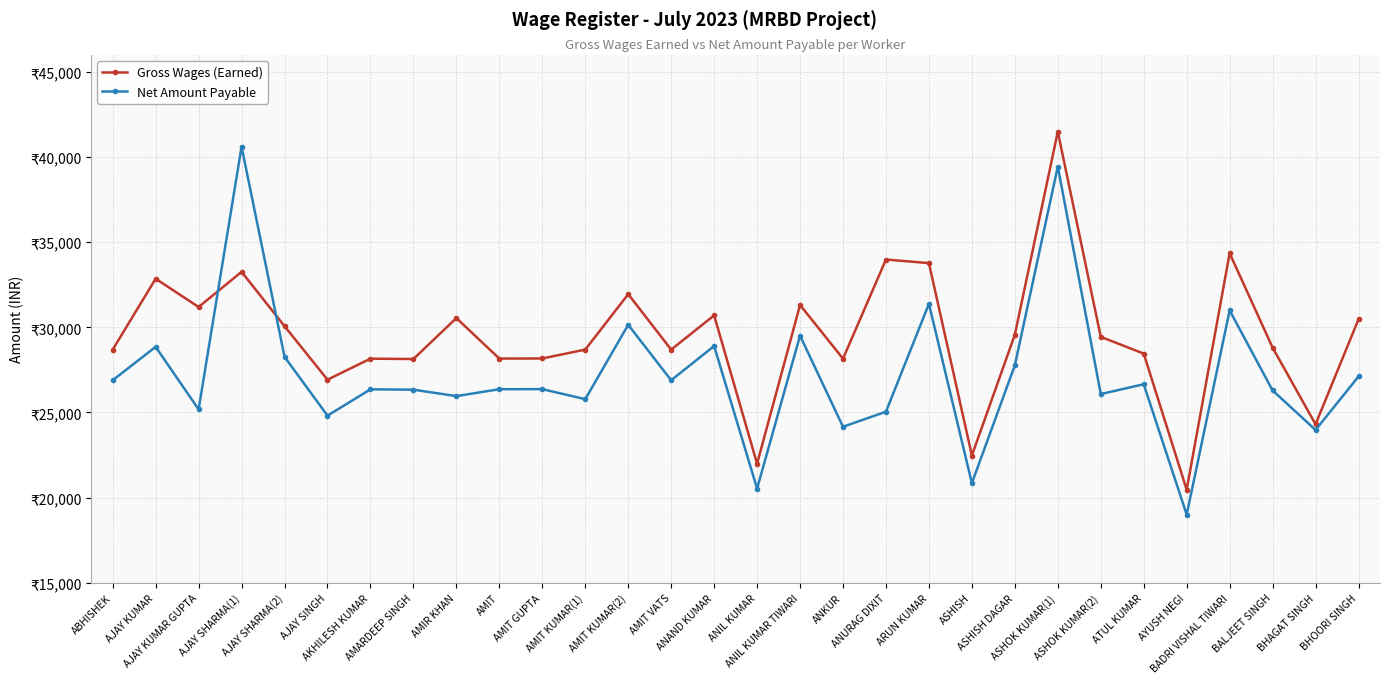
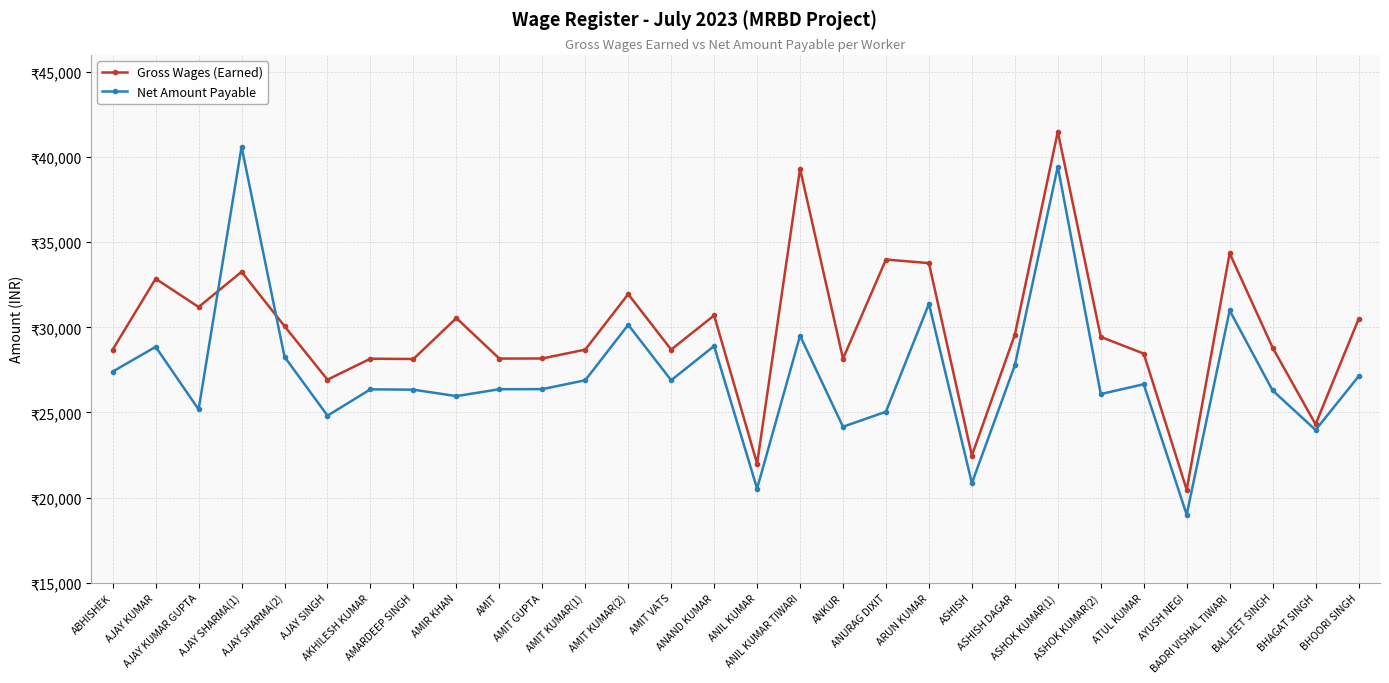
  {
    "Gross Wages (Earned)": {
      "ABHISHEK": "₹28,700",
      "AJAY KUMAR": "₹32,900",
      "AJAY KUMAR GUPTA": "₹31,200",
      "AJAY SHARMA(1)": "₹33,300",
      "AJAY SHARMA(2)": "₹30,100",
      "AJAY SINGH": "₹26,900",
      "AKHILESH KUMAR": "₹28,200",
      "AMARDEEP SINGH": "₹28,100",
      "AMIR KHAN": "₹30,500",
      "AMIT": "₹28,200",
      "AMIT GUPTA": "₹28,200",
      "AMIT KUMAR(1)": "₹28,700",
      "AMIT KUMAR(2)": "₹31,900",
      "AMIT VATS": "₹28,700",
      "ANAND KUMAR": "₹30,700",
      "ANIL KUMAR": "₹22,000",
-     "ANIL KUMAR TIWARI": "₹31,300",
+     "ANIL KUMAR TIWARI": "₹39,300",
      "ANKUR": "₹28,200",
      "ANURAG DIXIT": "₹34,000",
      "ARUN KUMAR": "₹33,800",
      "ASHISH": "₹22,500",
      "ASHISH DAGAR": "₹29,600",
      "ASHOK KUMAR(1)": "₹41,500",
      "ASHOK KUMAR(2)": "₹29,400",
      "ATUL KUMAR": "₹28,500",
      "AYUSH NEGI": "₹20,500",
      "BADRI VISHAL TIWARI": "₹34,400",
      "BALJEET SINGH": "₹28,800",
      "BHAGAT SINGH": "₹24,300",
      "BHOORI SINGH": "₹30,500"
    },
    "Net Amount Payable": {
-     "ABHISHEK": "₹26,900",
+     "ABHISHEK": "₹27,400",
      "AJAY KUMAR": "₹28,900",
      "AJAY KUMAR GUPTA": "₹25,200",
      "AJAY SHARMA(1)": "₹40,600",
      "AJAY SHARMA(2)": "₹28,300",
      "AJAY SINGH": "₹24,800",
      "AKHILESH KUMAR": "₹26,400",
      "AMARDEEP SINGH": "₹26,300",
      "AMIR KHAN": "₹26,000",
      "AMIT": "₹26,400",
      "AMIT GUPTA": "₹26,400",
-     "AMIT KUMAR(1)": "₹25,800",
+     "AMIT KUMAR(1)": "₹26,900",
      "AMIT KUMAR(2)": "₹30,100",
      "AMIT VATS": "₹26,900",
      "ANAND KUMAR": "₹28,900",
      "ANIL KUMAR": "₹20,500",
      "ANIL KUMAR TIWARI": "₹29,500",
      "ANKUR": "₹24,200",
      "ANURAG DIXIT": "₹25,000",
      "ARUN KUMAR": "₹31,400",
      "ASHISH": "₹20,800",
      "ASHISH DAGAR": "₹27,800",
      "ASHOK KUMAR(1)": "₹39,400",
      "ASHOK KUMAR(2)": "₹26,100",
      "ATUL KUMAR": "₹26,700",
      "AYUSH NEGI": "₹19,000",
      "BADRI VISHAL TIWARI": "₹31,000",
      "BALJEET SINGH": "₹26,300",
      "BHAGAT SINGH": "₹24,000",
      "BHOORI SINGH": "₹27,100"
    }
  }
